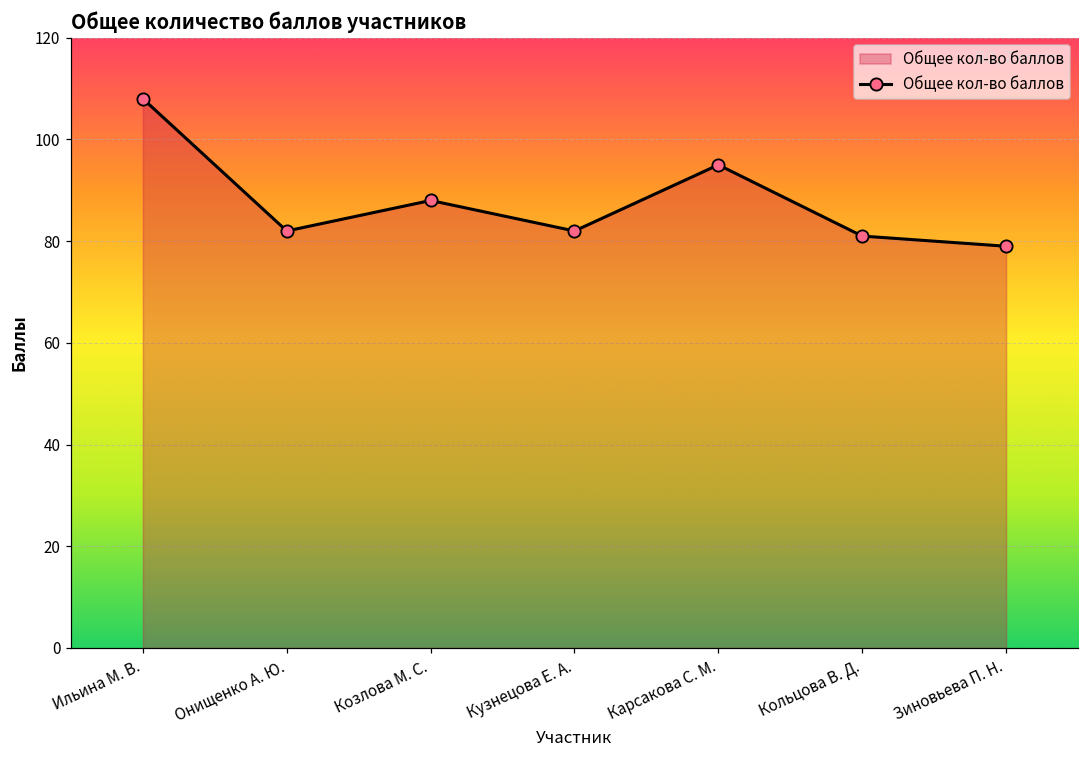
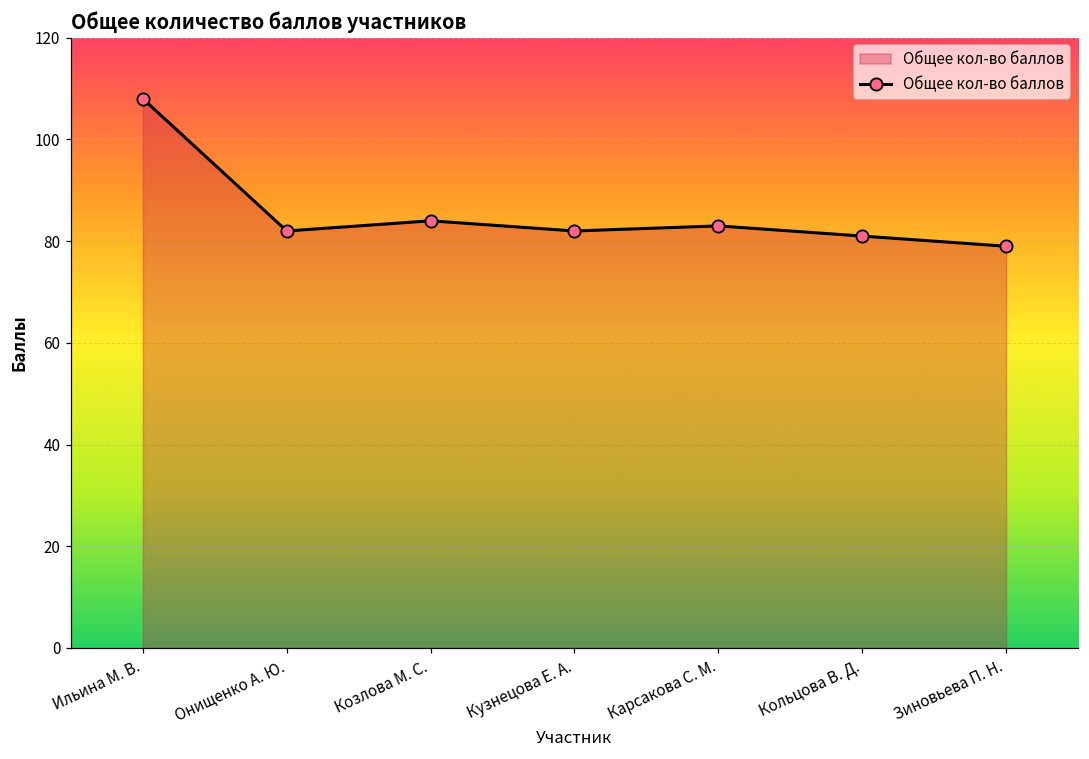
  {
    "Ильина М. В.": 108,
    "Онищенко А. Ю.": 82,
-   "Козлова М. С.": 88,
+   "Козлова М. С.": 84,
    "Кузнецова Е. А.": 82,
-   "Карсакова С. М.": 95,
+   "Карсакова С. М.": 83,
    "Кольцова В. Д.": 81,
    "Зиновьева П. Н.": 79
  }
